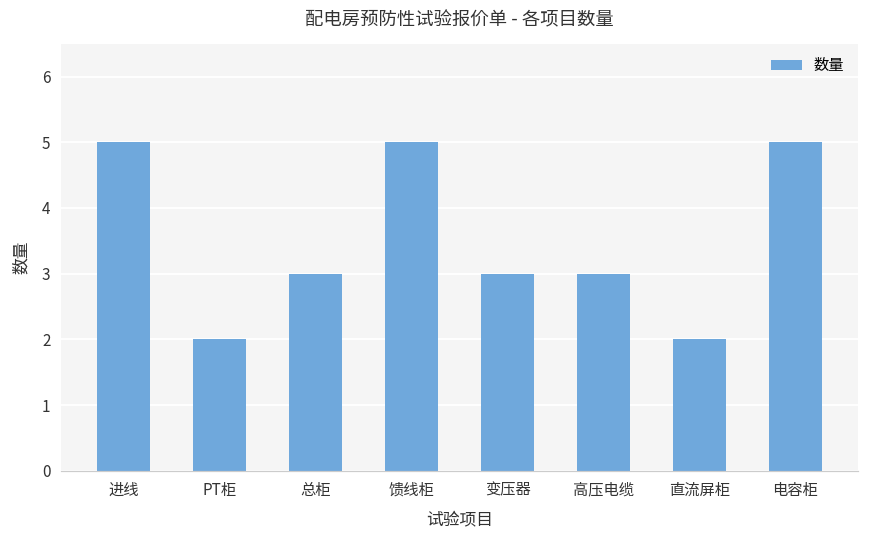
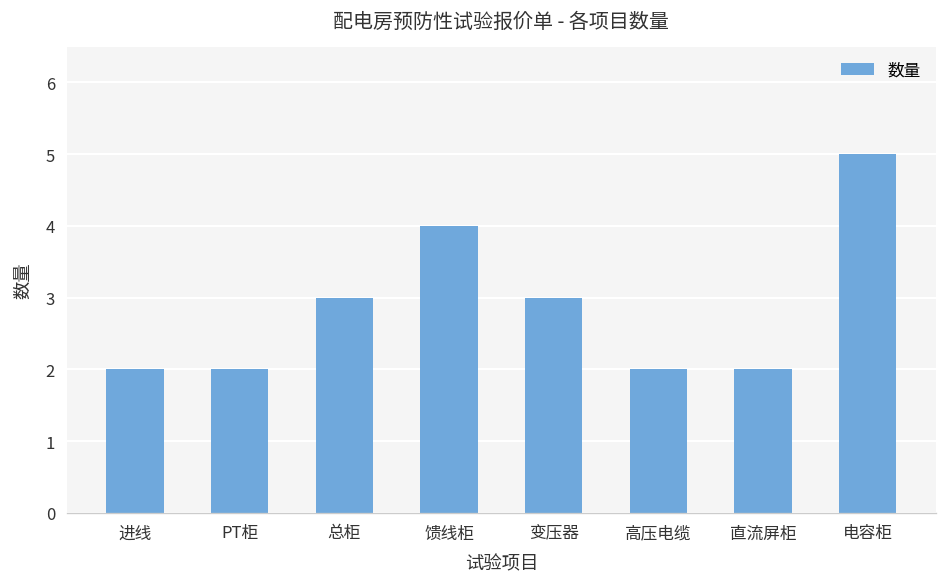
  {
-   "进线": 5,
+   "进线": 2,
    "PT柜": 2,
    "总柜": 3,
-   "馈线柜": 5,
+   "馈线柜": 4,
    "变压器": 3,
-   "高压电缆": 3,
+   "高压电缆": 2,
    "直流屏柜": 2,
    "电容柜": 5
  }
